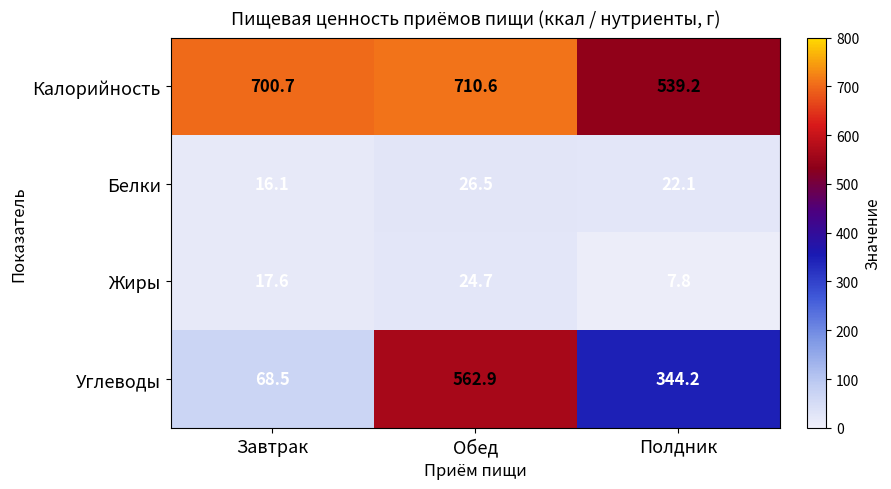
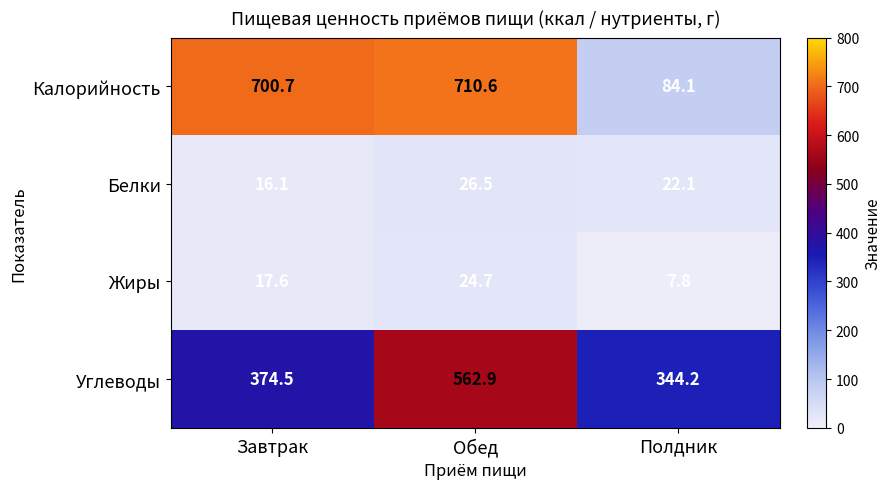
  {
    "Калорийность": {
      "Завтрак": 700.7,
      "Обед": 710.6,
-     "Полдник": 539.2
+     "Полдник": 84.1
    },
    "Углеводы": {
-     "Завтрак": 68.5,
+     "Завтрак": 374.5,
      "Обед": 562.9,
      "Полдник": 344.2
    }
  }
